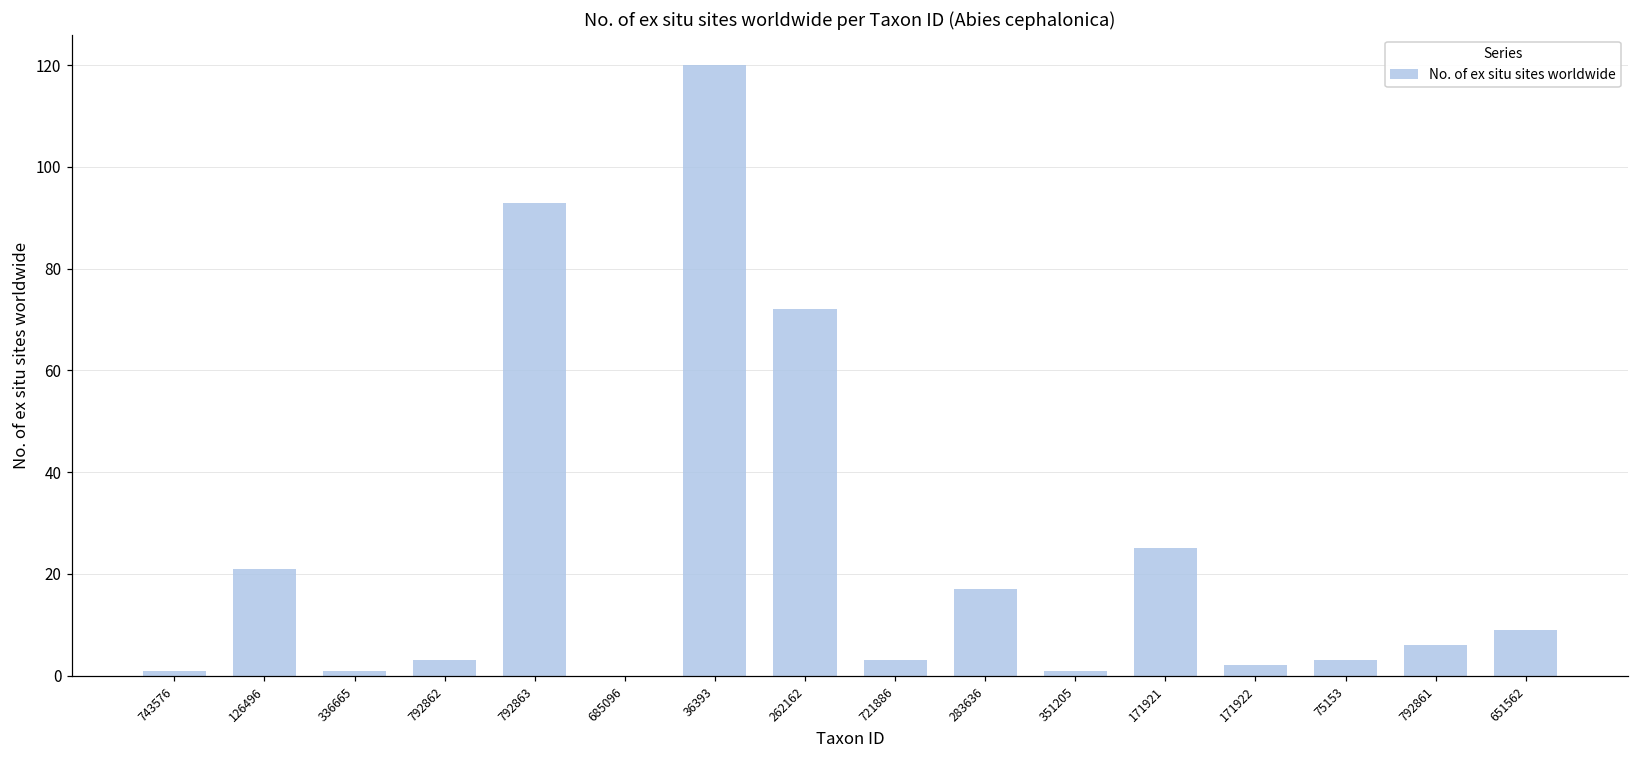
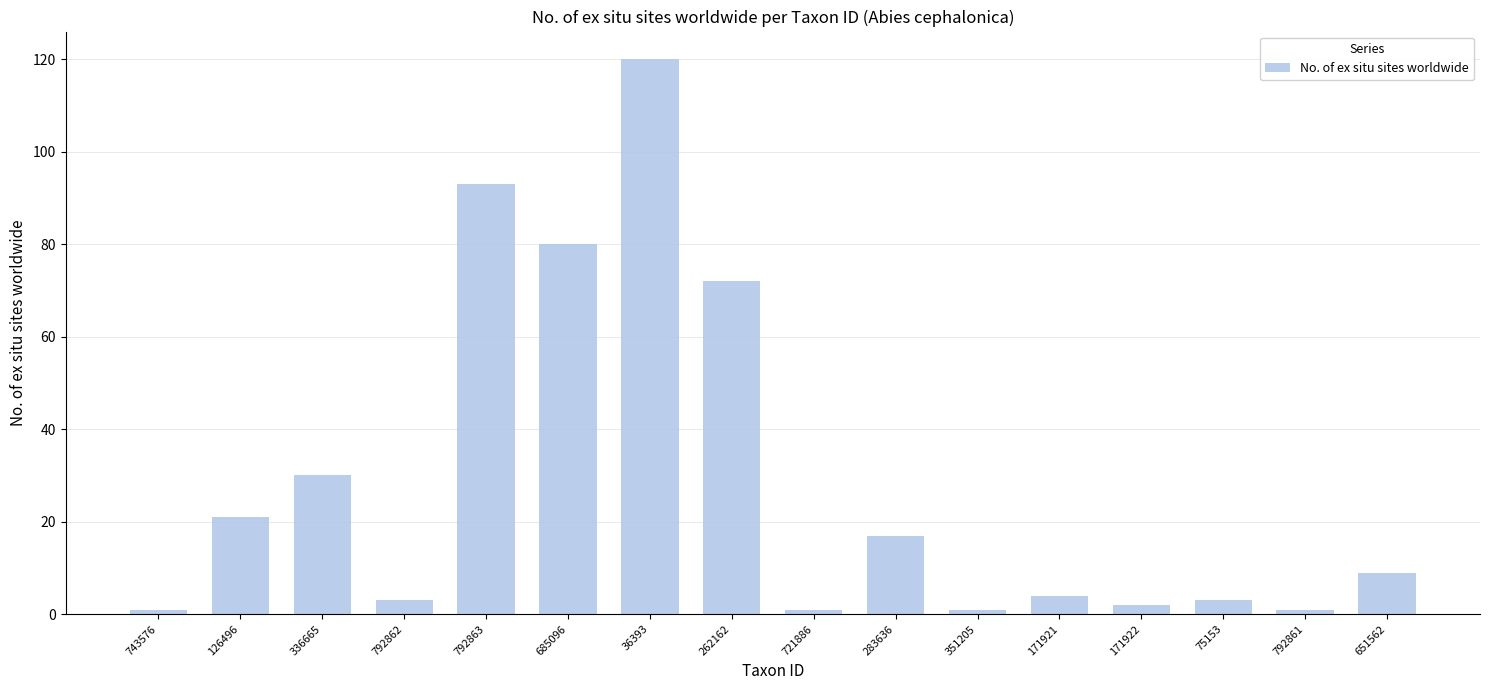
  {
    "743576": 1,
    "126496": 21,
-   "336665": 1,
+   "336665": 30,
    "792862": 3,
    "792863": 93,
-   "685096": 0,
+   "685096": 80,
    "36393": 120,
    "262162": 72,
-   "721886": 3,
+   "721886": 1,
    "283636": 17,
    "351205": 1,
-   "171921": 25,
+   "171921": 4,
    "171922": 2,
    "75153": 3,
-   "792861": 6,
+   "792861": 1,
    "651562": 9
  }
